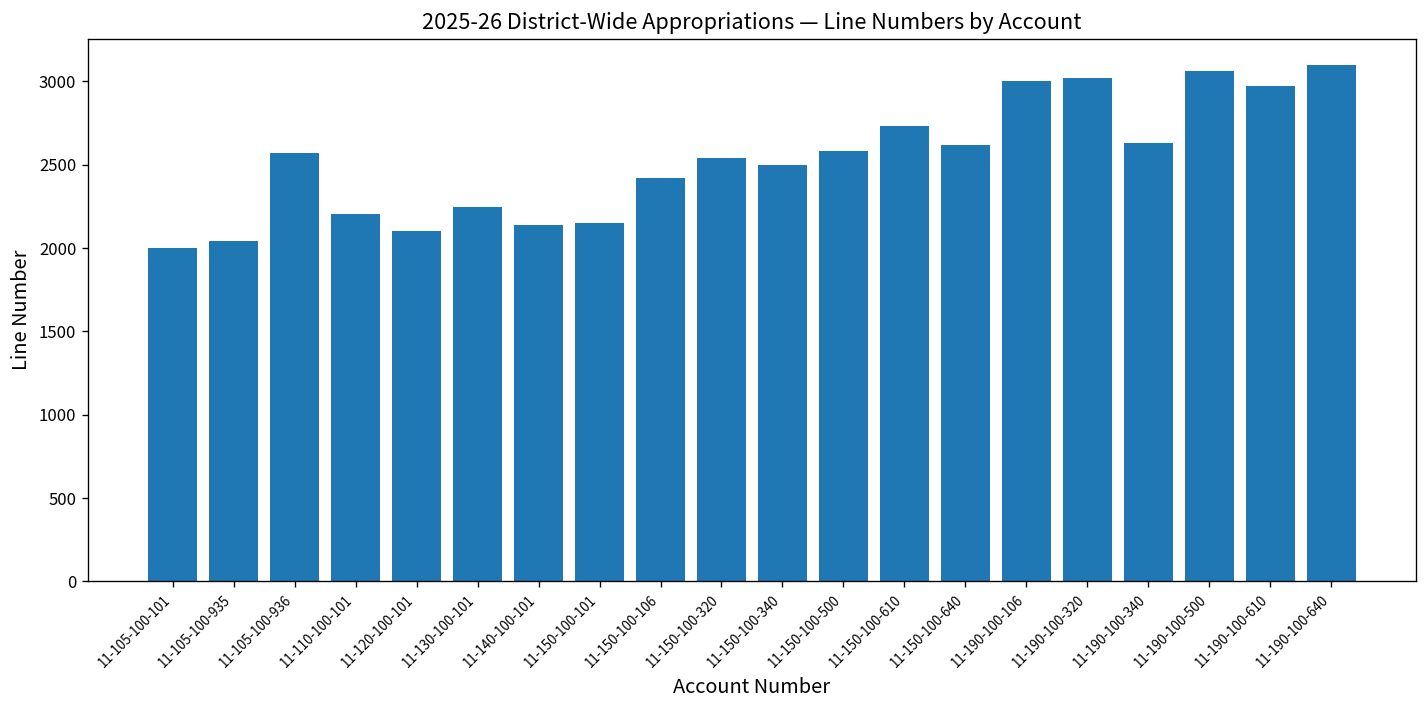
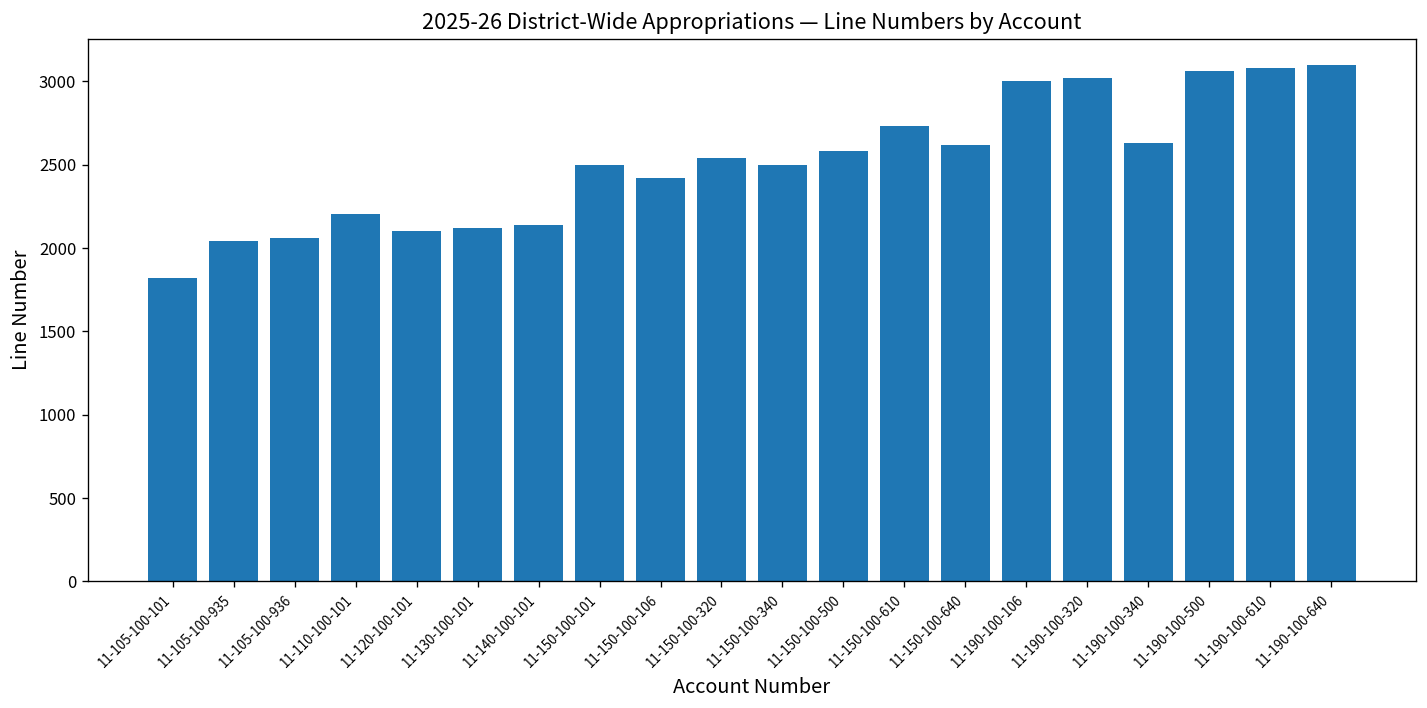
  {
-   "11-105-100-101": 2000,
+   "11-105-100-101": 1820,
    "11-105-100-935": 2040,
-   "11-105-100-936": 2570,
+   "11-105-100-936": 2060,
    "11-110-100-101": 2200,
    "11-120-100-101": 2100,
-   "11-130-100-101": 2250,
+   "11-130-100-101": 2120,
    "11-140-100-101": 2140,
-   "11-150-100-101": 2150,
+   "11-150-100-101": 2500,
    "11-150-100-106": 2420,
    "11-150-100-320": 2540,
    "11-150-100-340": 2500,
    "11-150-100-500": 2580,
    "11-150-100-610": 2730,
    "11-150-100-640": 2620,
    "11-190-100-106": 3000,
    "11-190-100-320": 3020,
    "11-190-100-340": 2630,
    "11-190-100-500": 3060,
-   "11-190-100-610": 2970,
+   "11-190-100-610": 3080,
    "11-190-100-640": 3100
  }
